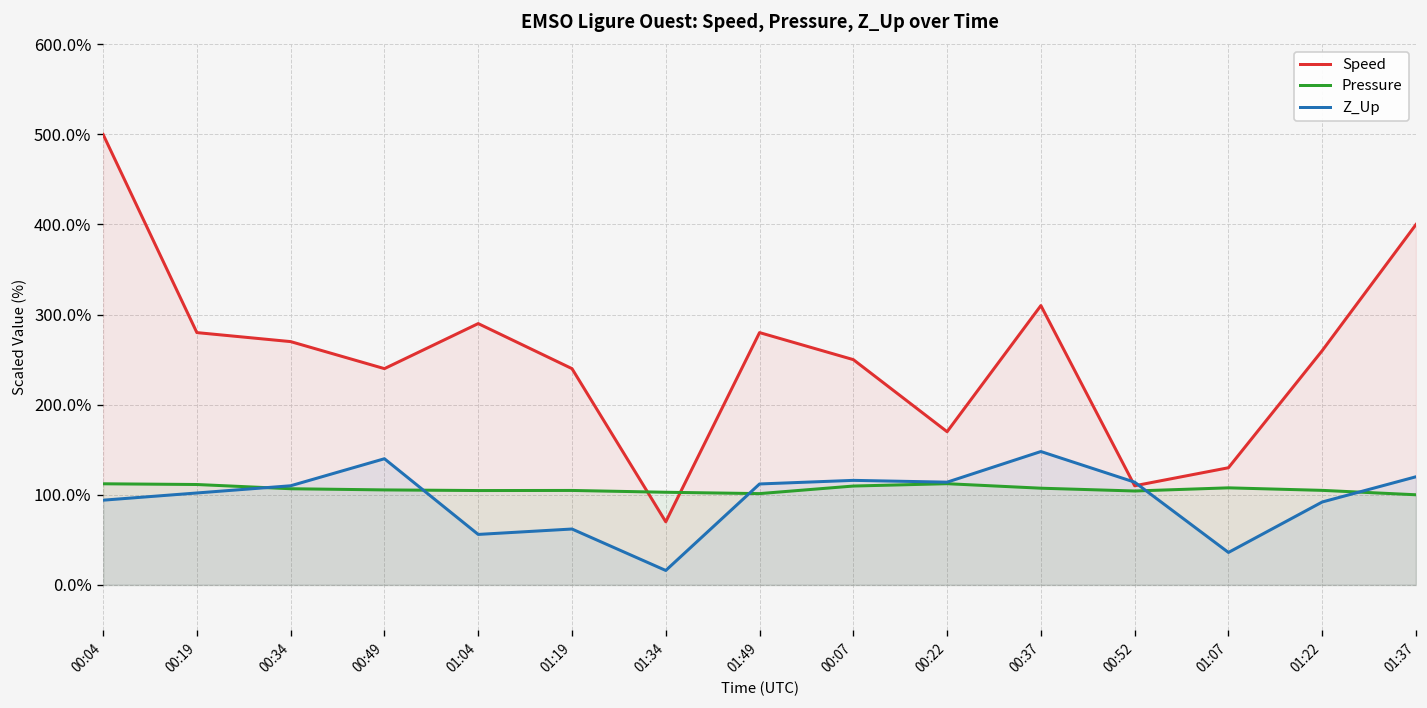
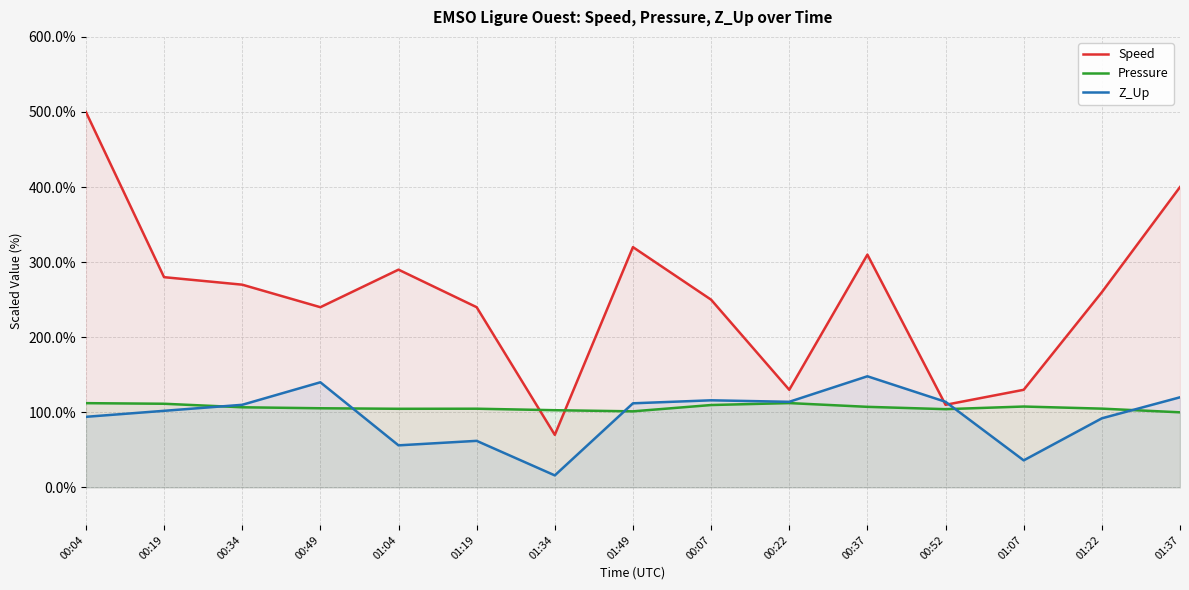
  {
    "Speed": {
      "00:04": "500%",
      "00:19": "280%",
      "00:34": "270%",
      "00:49": "240%",
      "01:04": "290%",
      "01:19": "240%",
      "01:34": "70%",
-     "01:49": "280%",
+     "01:49": "320%",
      "00:07": "250%",
-     "00:22": "170%",
+     "00:22": "130%",
      "00:37": "310%",
      "00:52": "110%",
      "01:07": "130%",
      "01:22": "260%",
      "01:37": "400%"
    },
    "Pressure": {
      "00:04": "110%",
      "00:19": "110%",
      "00:49": "110%",
      "01:04": "100%",
      "01:19": "100%",
      "01:34": "100%",
      "01:49": "100%",
      "00:07": "110%",
      "00:37": "110%",
      "00:52": "100%",
      "01:07": "110%",
      "01:22": "100%",
      "01:37": "100%"
    },
    "Z_Up": {
      "00:04": "90%",
      "00:19": "100%",
      "00:49": "140%",
      "01:04": "60%",
      "01:19": "60%",
      "01:34": "20%",
      "01:49": "110%",
      "00:07": "120%",
      "00:37": "150%",
      "00:52": "110%",
      "01:07": "40%",
      "01:22": "90%",
      "01:37": "120%"
    }
  }
